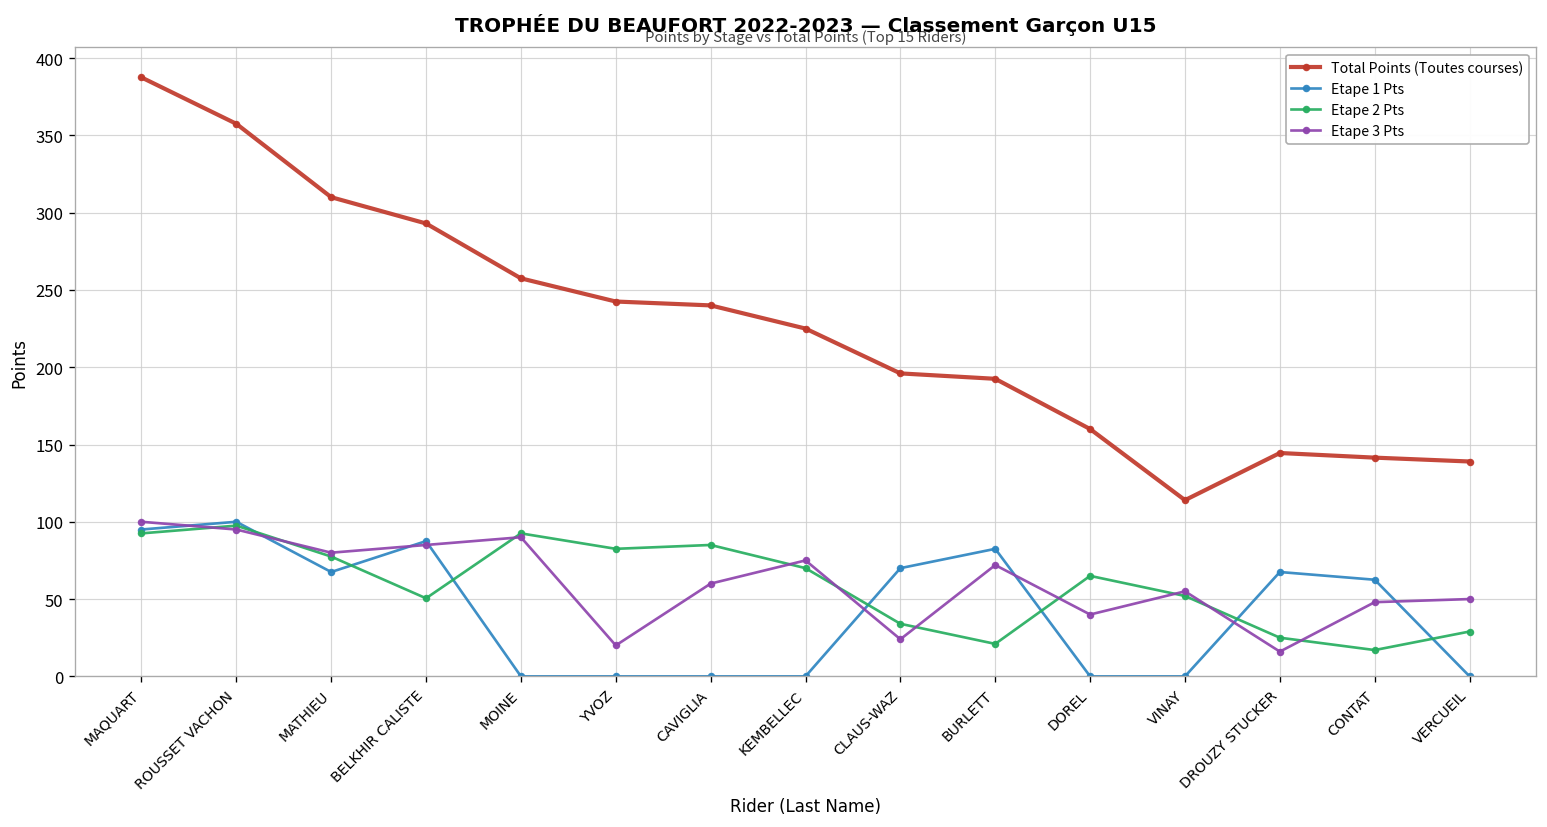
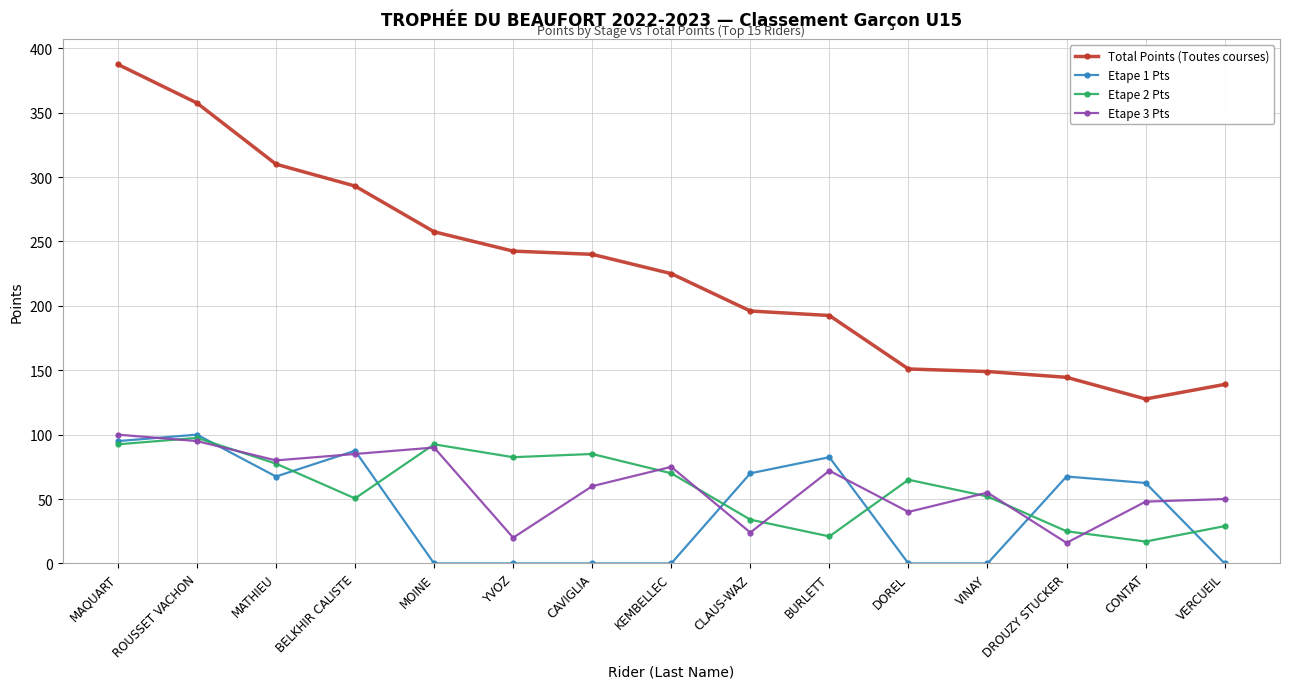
  {
    "Total Points (Toutes courses)": {
      "MAQUART": 388,
      "ROUSSET VACHON": 358,
      "MATHIEU": 310,
      "BELKHIR CALISTE": 293,
      "MOINE": 258,
      "YVOZ": 243,
      "CAVIGLIA": 240,
      "KEMBELLEC": 225,
      "CLAUS-WAZ": 196,
      "BURLETT": 193,
-     "DOREL": 160,
-     "VINAY": 114,
+     "DOREL": 151,
+     "VINAY": 149,
      "DROUZY STUCKER": 145,
-     "CONTAT": 142,
+     "CONTAT": 128,
      "VERCUEIL": 139
    },
    "Etape 1 Pts": {
      "MAQUART": 95,
      "ROUSSET VACHON": 100,
      "MATHIEU": 68,
      "BELKHIR CALISTE": 88,
      "MOINE": 0,
      "YVOZ": 0,
      "CAVIGLIA": 0,
      "KEMBELLEC": 0,
      "CLAUS-WAZ": 70,
      "BURLETT": 83,
      "DOREL": 0,
      "VINAY": 0,
      "DROUZY STUCKER": 68,
      "CONTAT": 63,
      "VERCUEIL": 0
    },
    "Etape 2 Pts": {
      "MAQUART": 93,
      "ROUSSET VACHON": 98,
      "MATHIEU": 78,
      "BELKHIR CALISTE": 51,
      "MOINE": 93,
      "YVOZ": 83,
      "CAVIGLIA": 85,
      "KEMBELLEC": 70,
      "CLAUS-WAZ": 34,
      "BURLETT": 21,
      "DOREL": 65,
      "VINAY": 52,
      "DROUZY STUCKER": 25,
      "CONTAT": 17,
      "VERCUEIL": 29
    },
    "Etape 3 Pts": {
      "MAQUART": 100,
      "ROUSSET VACHON": 95,
      "MATHIEU": 80,
      "BELKHIR CALISTE": 85,
      "MOINE": 90,
      "YVOZ": 20,
      "CAVIGLIA": 60,
      "KEMBELLEC": 75,
      "CLAUS-WAZ": 24,
      "BURLETT": 72,
      "DOREL": 40,
      "VINAY": 55,
      "DROUZY STUCKER": 16,
      "CONTAT": 48,
      "VERCUEIL": 50
    }
  }
